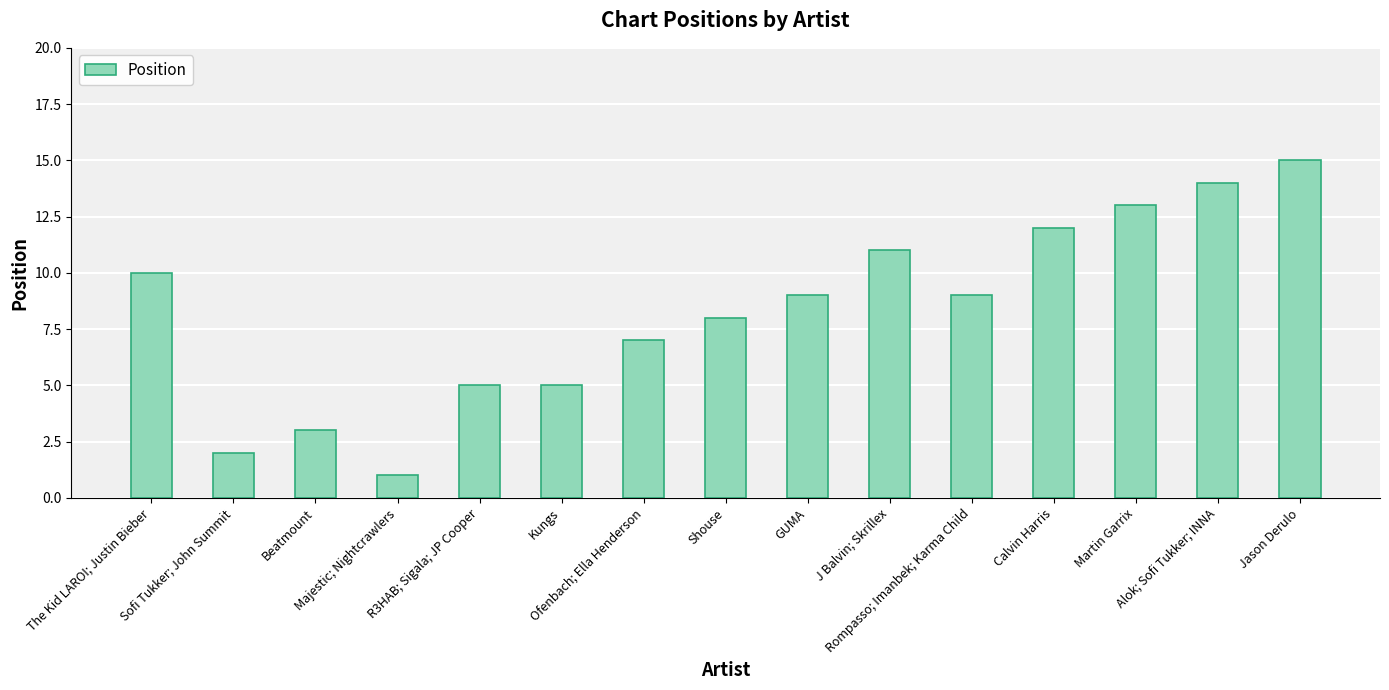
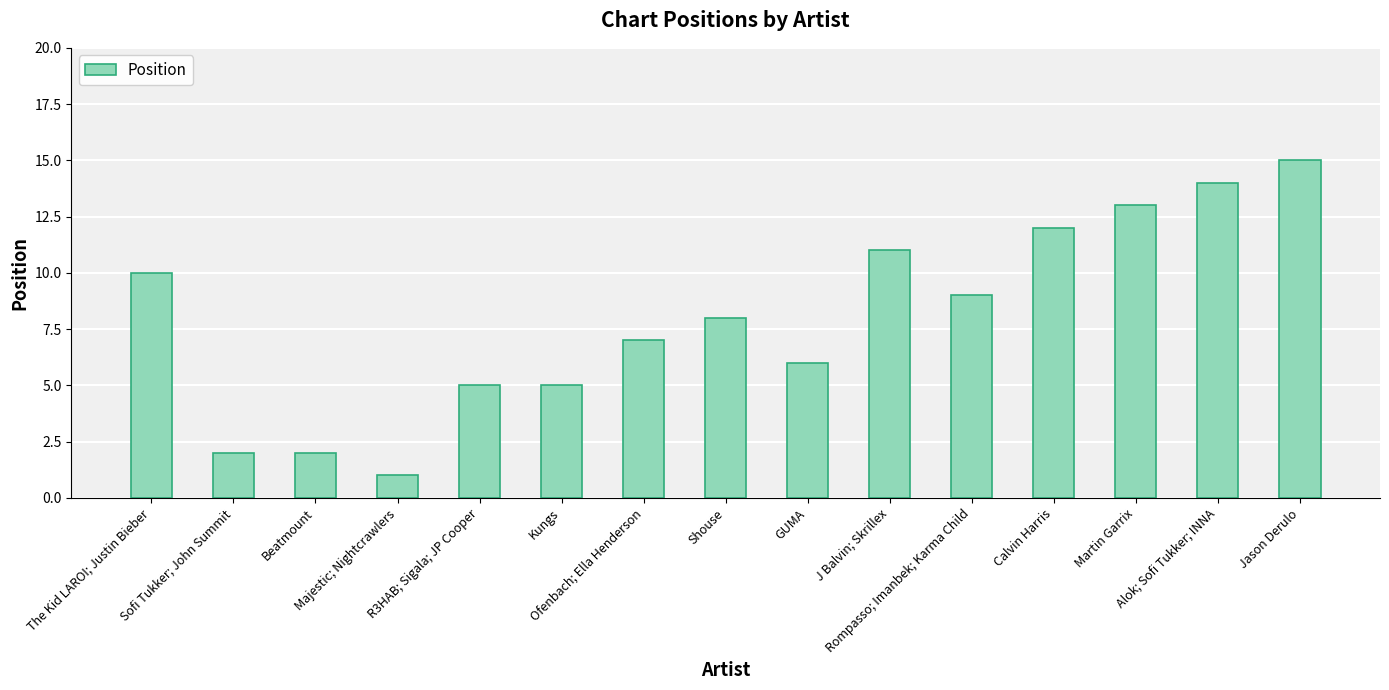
  {
    "The Kid LAROI; Justin Bieber": 10,
    "Sofi Tukker; John Summit": 2,
-   "Beatmount": 3,
+   "Beatmount": 2,
    "Majestic; Nightcrawlers": 1,
    "R3HAB; Sigala; JP Cooper": 5,
    "Kungs": 5,
    "Ofenbach; Ella Henderson": 7,
    "Shouse": 8,
-   "GUMA": 9,
+   "GUMA": 6,
    "J Balvin; Skrillex": 11,
    "Rompasso; Imanbek; Karma Child": 9,
    "Calvin Harris": 12,
    "Martin Garrix": 13,
    "Alok; Sofi Tukker; INNA": 14,
    "Jason Derulo": 15
  }
